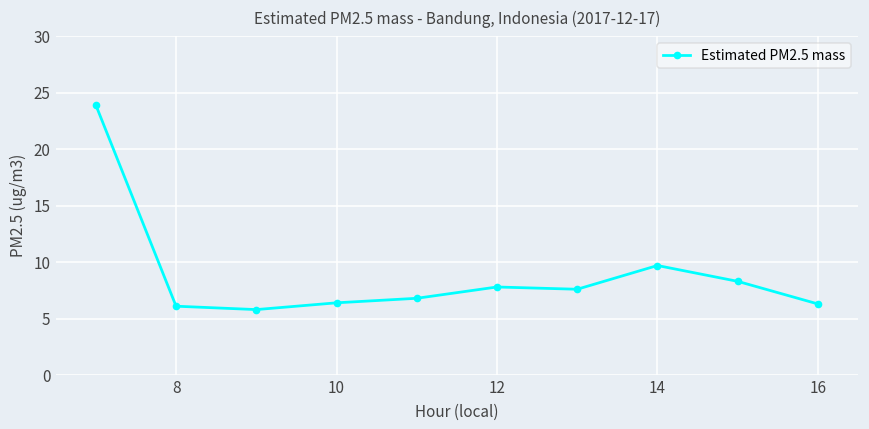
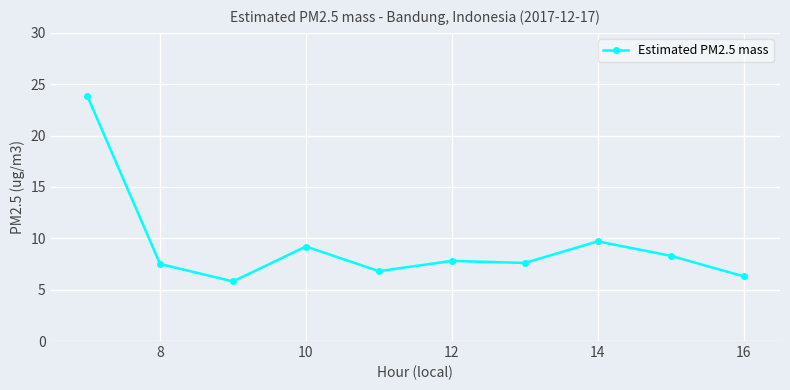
  {
-   "8": 6.1,
-   "10": 6.4,
+   "8": 7.5,
+   "10": 9.2,
    "12": 7.8,
    "14": 9.7,
    "16": 6.3
  }
